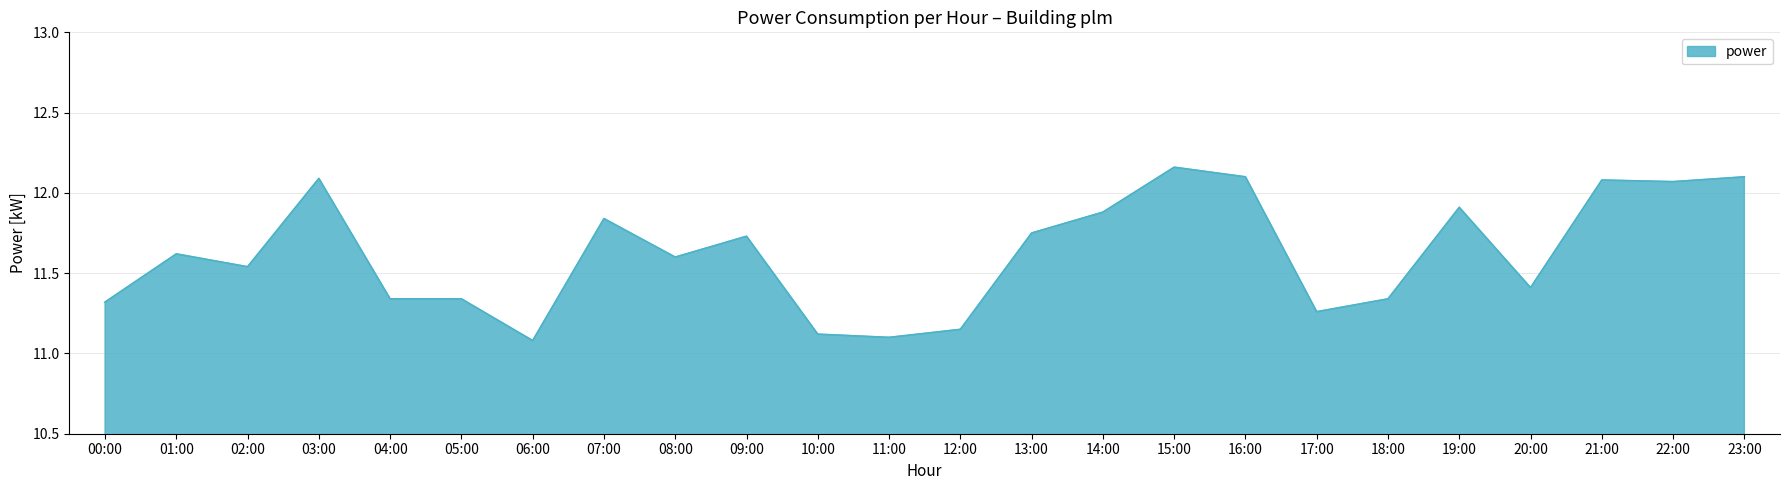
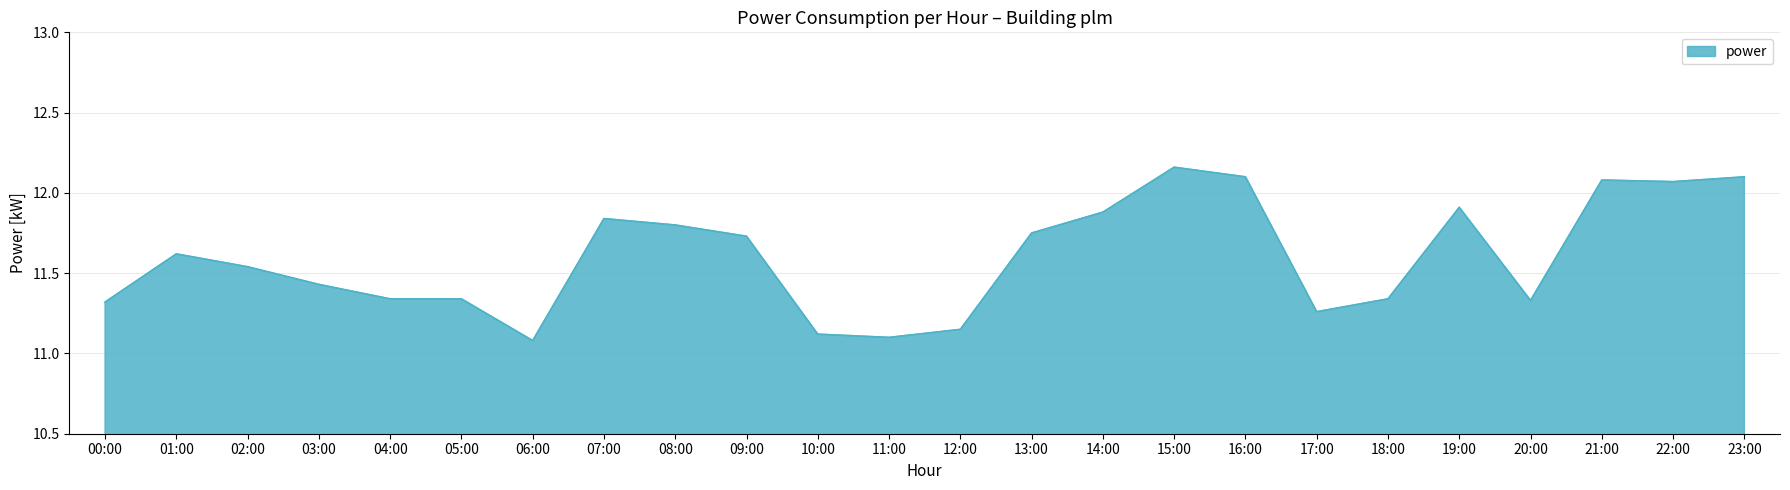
  {
    "00:00": 11.32,
    "01:00": 11.62,
    "02:00": 11.54,
-   "03:00": 12.09,
+   "03:00": 11.43,
    "04:00": 11.34,
    "05:00": 11.34,
    "06:00": 11.08,
    "07:00": 11.84,
-   "08:00": 11.6,
+   "08:00": 11.8,
    "09:00": 11.73,
    "10:00": 11.12,
    "11:00": 11.10,
    "12:00": 11.15,
    "13:00": 11.75,
    "14:00": 11.88,
    "15:00": 12.16,
    "16:00": 12.10,
    "17:00": 11.26,
    "18:00": 11.34,
    "19:00": 11.91,
-   "20:00": 11.41,
+   "20:00": 11.33,
    "21:00": 12.08,
    "22:00": 12.07,
    "23:00": 12.10
  }
